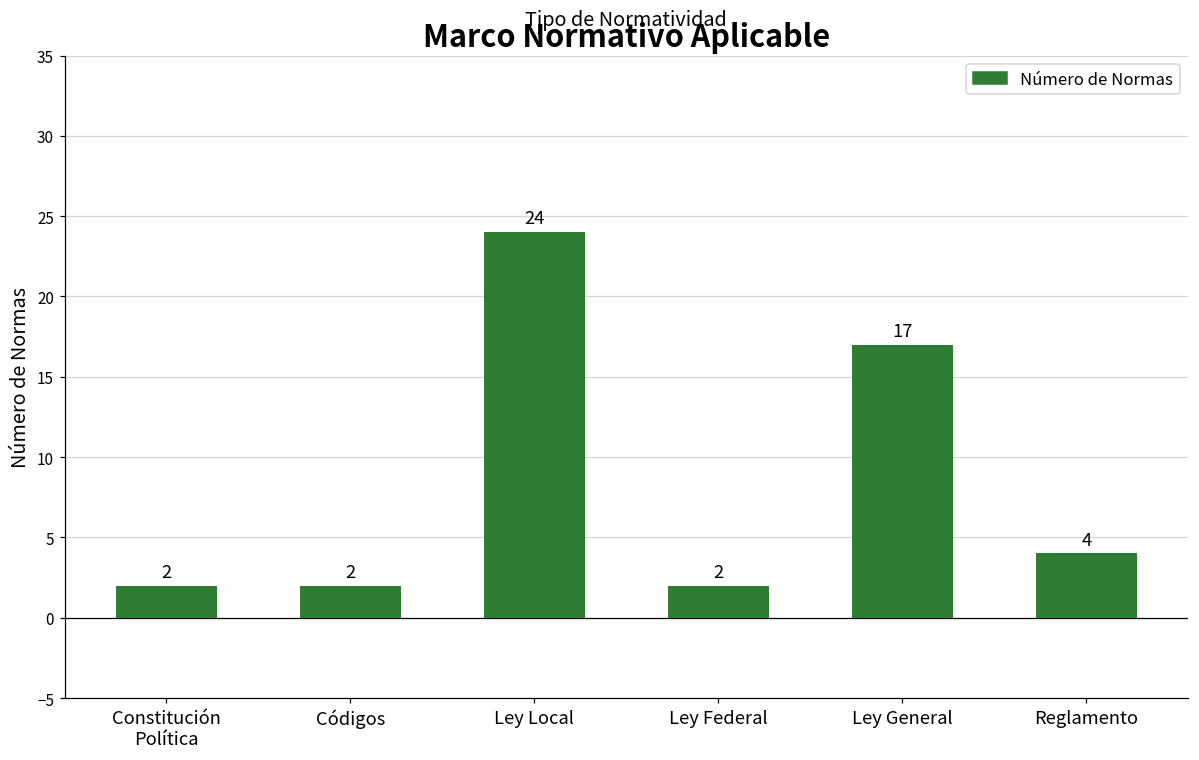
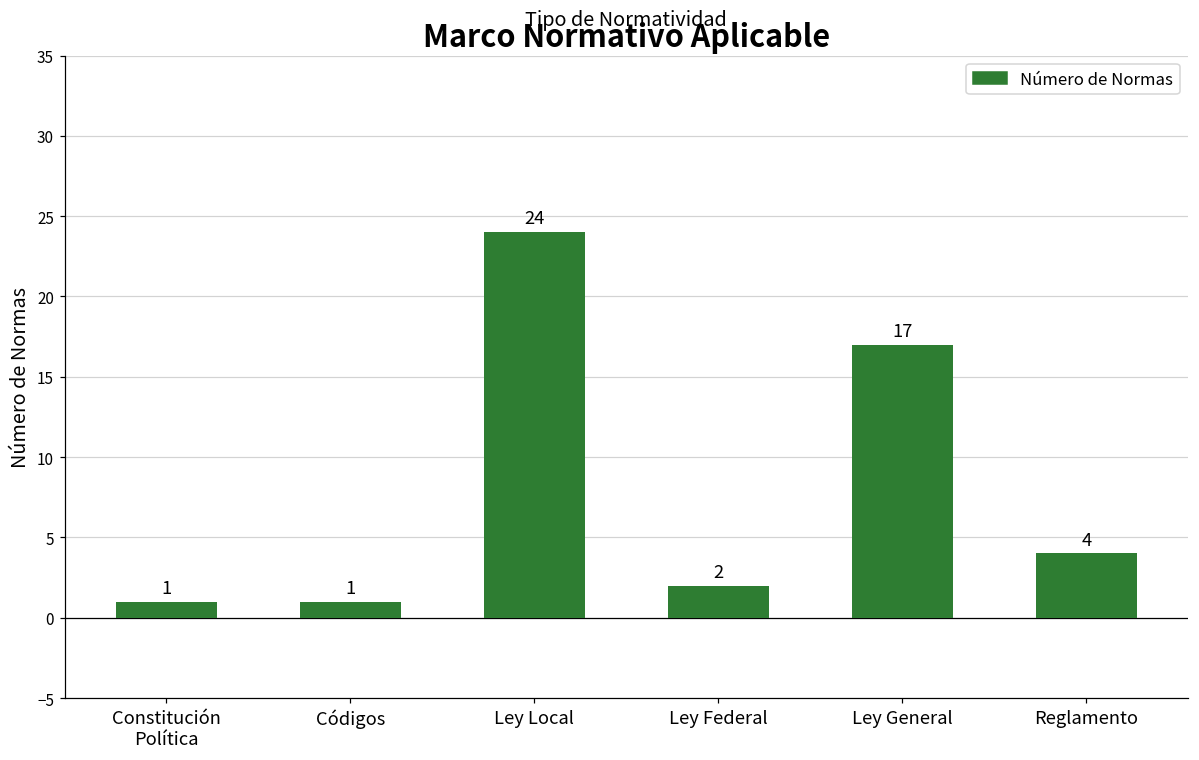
  {
-   "Constitución Política": 2,
-   "Códigos": 2,
+   "Constitución Política": 1,
+   "Códigos": 1,
    "Ley Local": 24,
    "Ley Federal": 2,
    "Ley General": 17,
    "Reglamento": 4
  }
